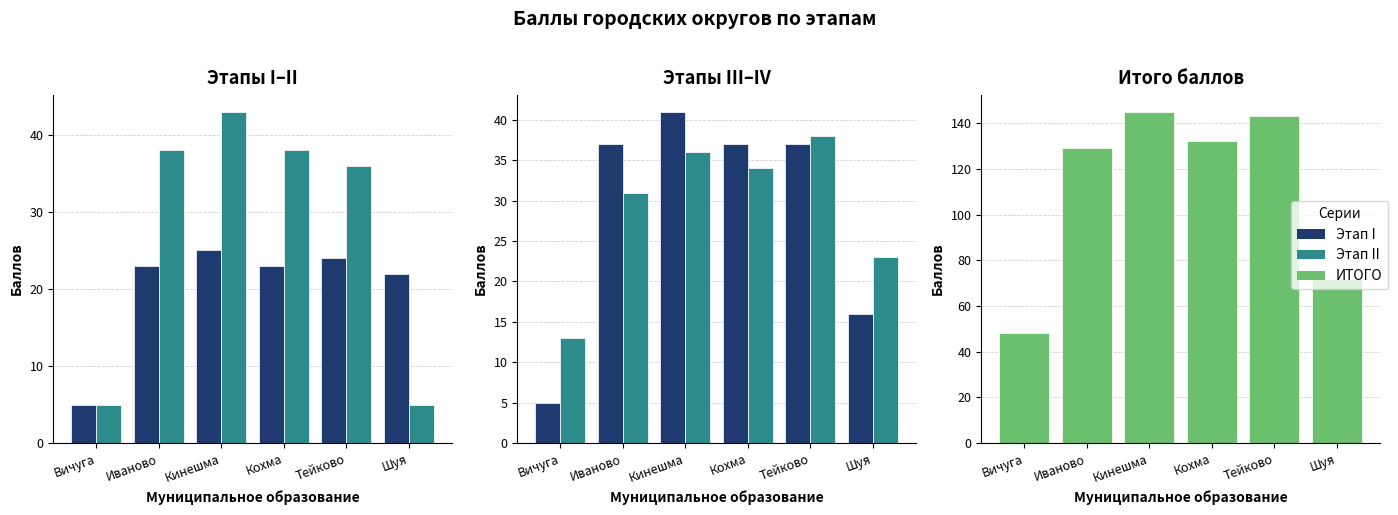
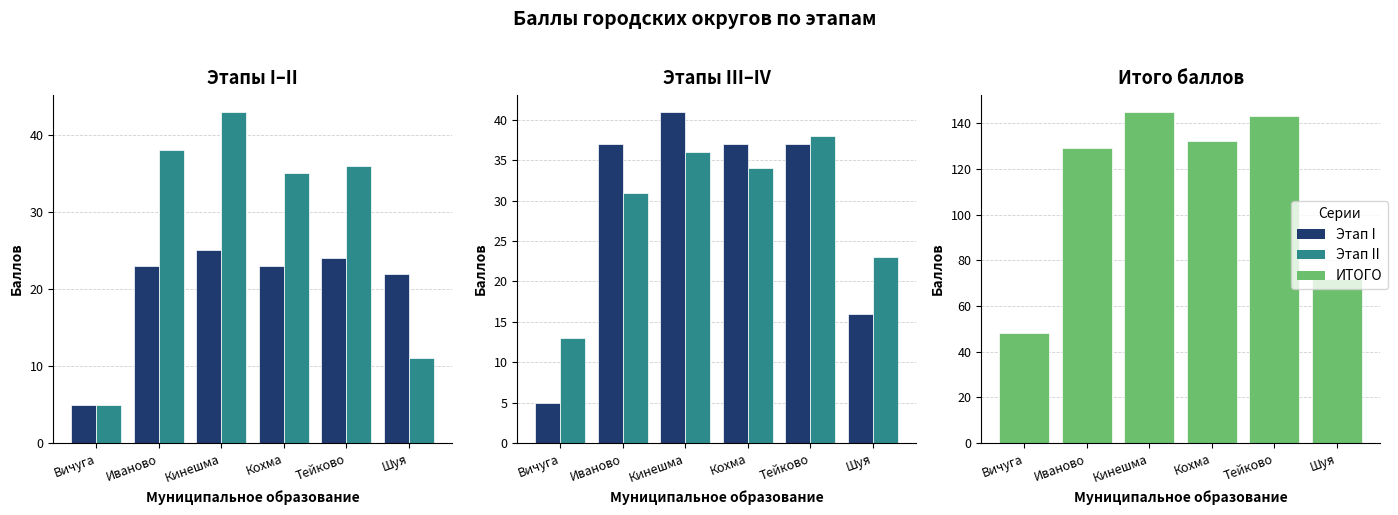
  {
    "Этапы I–II": {
      "Этап I": {
        "Вичуга": 5,
        "Иваново": 23,
        "Кинешма": 25,
        "Кохма": 23,
        "Тейково": 24,
        "Шуя": 22
      },
      "Этап II": {
        "Вичуга": 5,
        "Иваново": 38,
        "Кинешма": 43,
-       "Кохма": 38,
+       "Кохма": 35,
        "Тейково": 36,
-       "Шуя": 5
+       "Шуя": 11
      }
    },
    "Итого баллов": {
      "Вичуга": 48,
      "Иваново": 129,
      "Кинешма": 145,
      "Кохма": 132,
      "Тейково": 143
    }
  }
